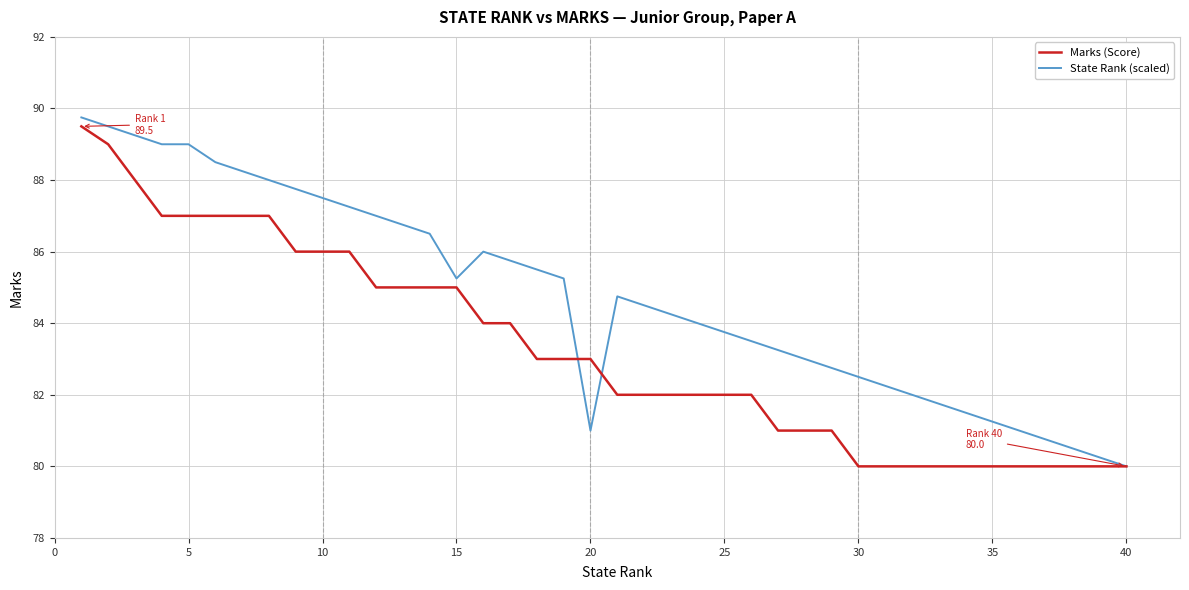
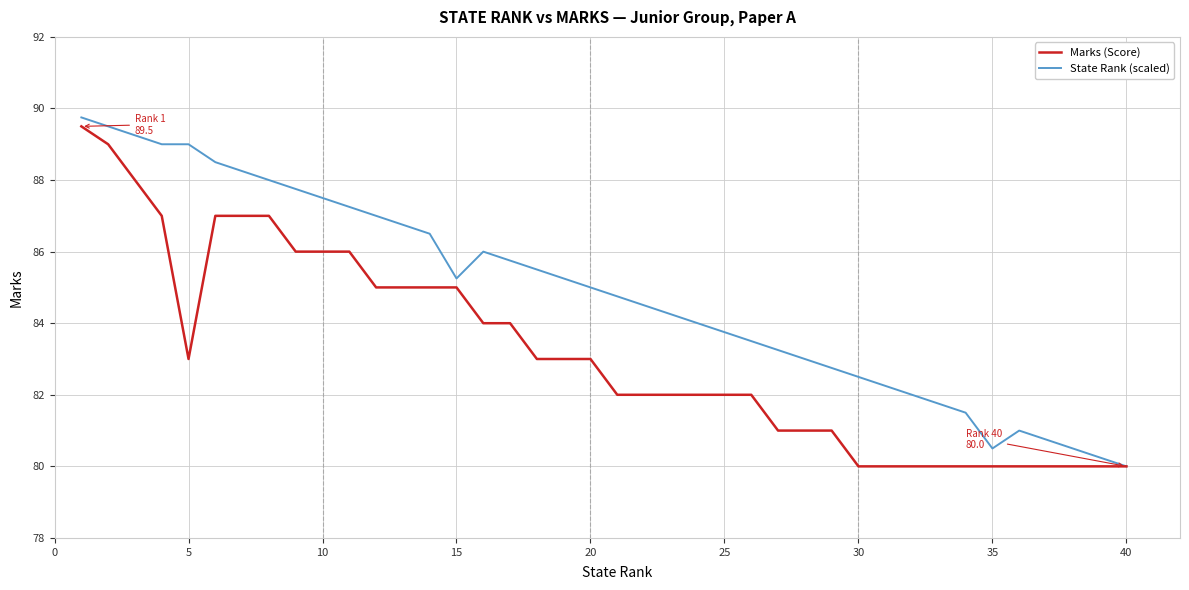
  {
    "Marks (Score)": {
-     "5": 87,
+     "5": 83,
      "10": 86,
      "15": 85,
      "20": 83,
      "25": 82,
      "30": 80
    },
    "State Rank (scaled)": {
      "5": 89.0,
      "10": 87.5,
      "15": 85.3,
-     "20": 81.0,
+     "20": 85.0,
      "25": 83.8,
      "30": 82.5,
-     "35": 81.3
+     "35": 80.5
    }
  }
